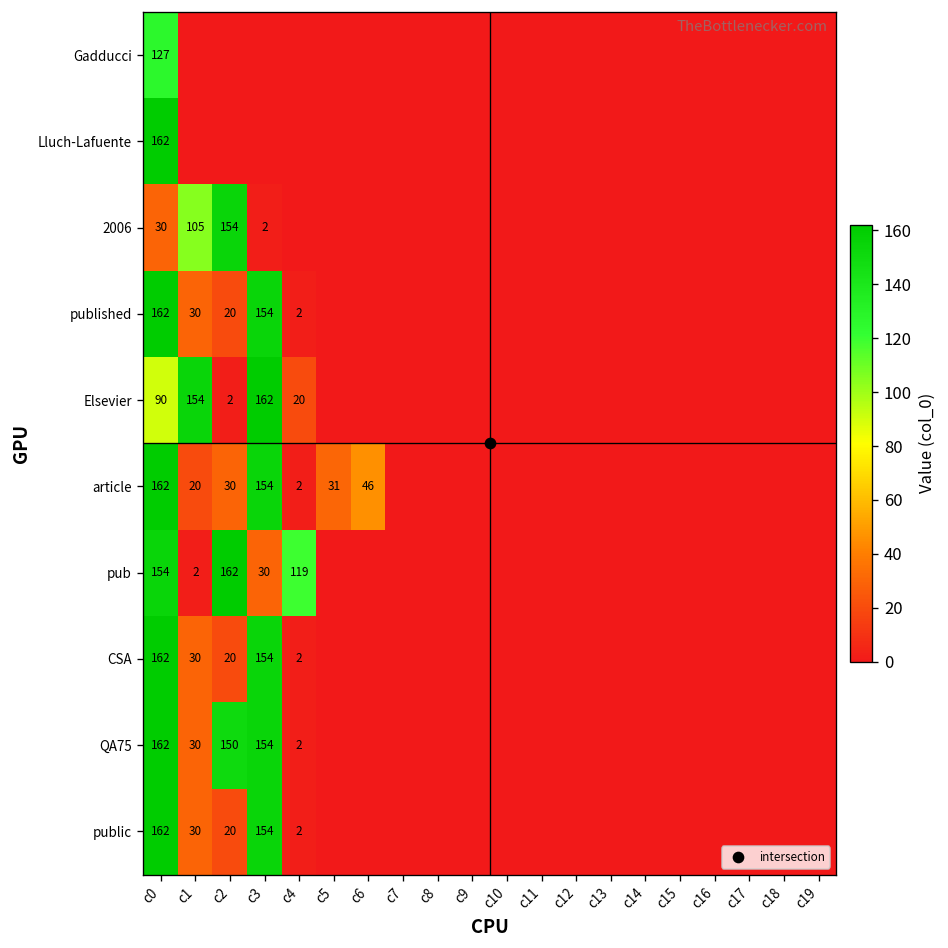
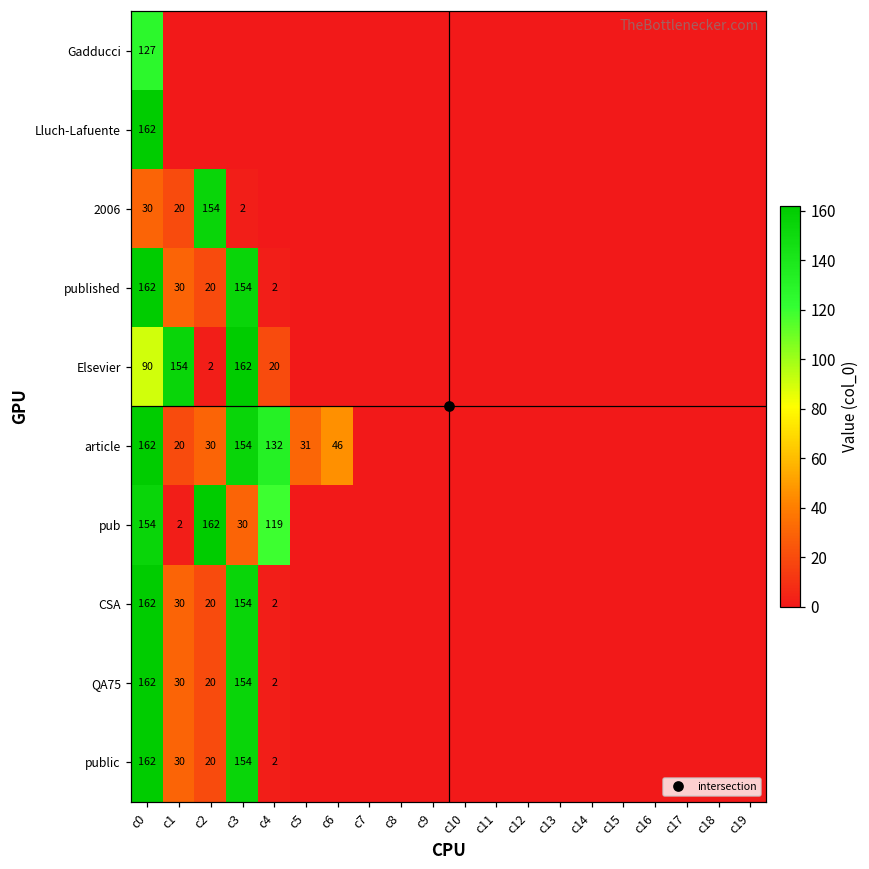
  {
    "Gadducci": {
      "c0": 127
    },
    "Lluch-Lafuente": {
      "c0": 162
    },
    "2006": {
      "c0": 30,
-     "c1": 105,
+     "c1": 20,
      "c2": 154,
      "c3": 2
    },
    "published": {
      "c0": 162,
      "c1": 30,
      "c2": 20,
      "c3": 154,
      "c4": 2
    },
    "Elsevier": {
      "c0": 90,
      "c1": 154,
      "c2": 2,
      "c3": 162,
      "c4": 20
    },
    "article": {
      "c0": 162,
      "c1": 20,
      "c2": 30,
      "c3": 154,
-     "c4": 2,
+     "c4": 132,
      "c5": 31,
      "c6": 46
    },
    "pub": {
      "c0": 154,
      "c1": 2,
      "c2": 162,
      "c3": 30,
      "c4": 119
    },
    "CSA": {
      "c0": 162,
      "c1": 30,
      "c2": 20,
      "c3": 154,
      "c4": 2
    },
    "QA75": {
      "c0": 162,
      "c1": 30,
-     "c2": 150,
+     "c2": 20,
      "c3": 154,
      "c4": 2
    },
    "public": {
      "c0": 162,
      "c1": 30,
      "c2": 20,
      "c3": 154,
      "c4": 2
    }
  }
